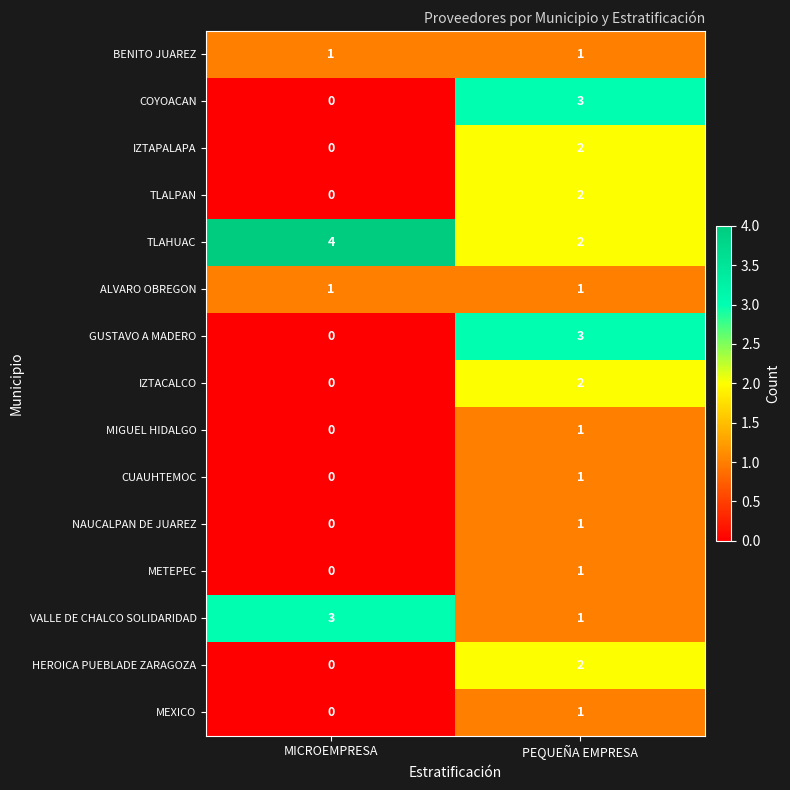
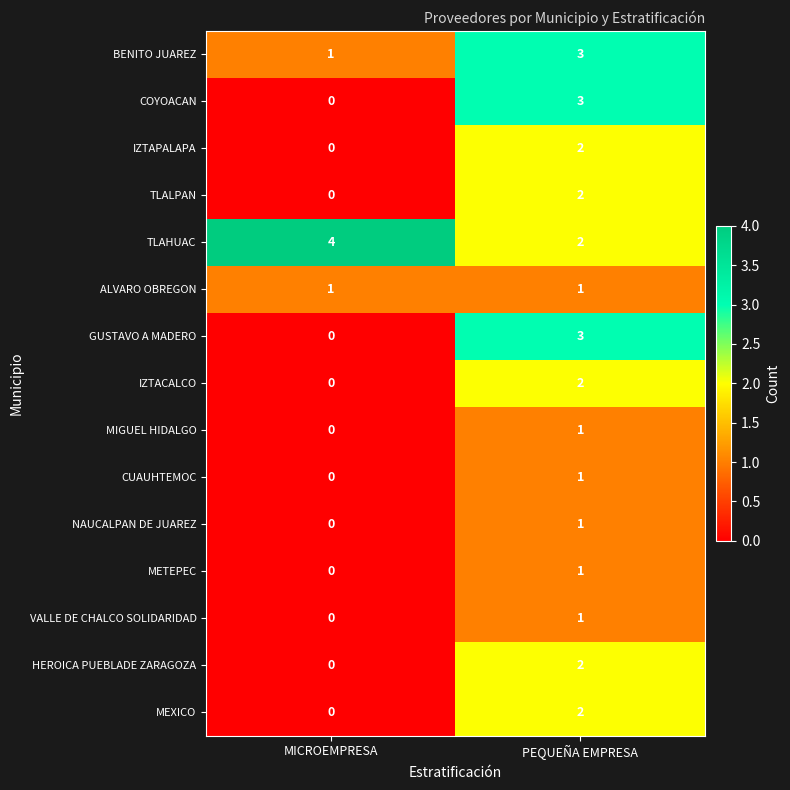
  {
    "BENITO JUAREZ": {
      "MICROEMPRESA": 1,
-     "PEQUEÑA EMPRESA": 1
+     "PEQUEÑA EMPRESA": 3
    },
    "COYOACAN": {
      "MICROEMPRESA": 0,
      "PEQUEÑA EMPRESA": 3
    },
    "IZTAPALAPA": {
      "MICROEMPRESA": 0,
      "PEQUEÑA EMPRESA": 2
    },
    "TLALPAN": {
      "MICROEMPRESA": 0,
      "PEQUEÑA EMPRESA": 2
    },
    "TLAHUAC": {
      "MICROEMPRESA": 4,
      "PEQUEÑA EMPRESA": 2
    },
    "ALVARO OBREGON": {
      "MICROEMPRESA": 1,
      "PEQUEÑA EMPRESA": 1
    },
    "GUSTAVO A MADERO": {
      "MICROEMPRESA": 0,
      "PEQUEÑA EMPRESA": 3
    },
    "IZTACALCO": {
      "MICROEMPRESA": 0,
      "PEQUEÑA EMPRESA": 2
    },
    "MIGUEL HIDALGO": {
      "MICROEMPRESA": 0,
      "PEQUEÑA EMPRESA": 1
    },
    "CUAUHTEMOC": {
      "MICROEMPRESA": 0,
      "PEQUEÑA EMPRESA": 1
    },
    "NAUCALPAN DE JUAREZ": {
      "MICROEMPRESA": 0,
      "PEQUEÑA EMPRESA": 1
    },
    "METEPEC": {
      "MICROEMPRESA": 0,
      "PEQUEÑA EMPRESA": 1
    },
    "VALLE DE CHALCO SOLIDARIDAD": {
-     "MICROEMPRESA": 3,
+     "MICROEMPRESA": 0,
      "PEQUEÑA EMPRESA": 1
    },
    "HEROICA PUEBLADE ZARAGOZA": {
      "MICROEMPRESA": 0,
      "PEQUEÑA EMPRESA": 2
    },
    "MEXICO": {
      "MICROEMPRESA": 0,
-     "PEQUEÑA EMPRESA": 1
+     "PEQUEÑA EMPRESA": 2
    }
  }
